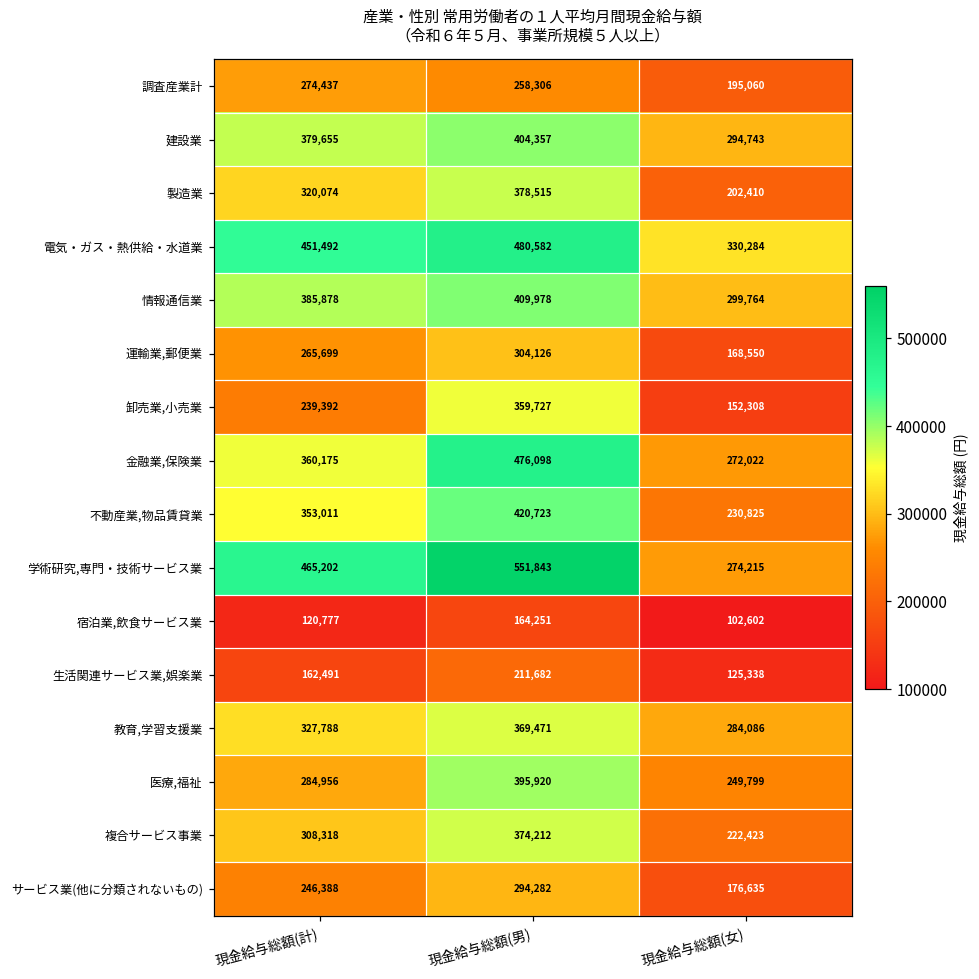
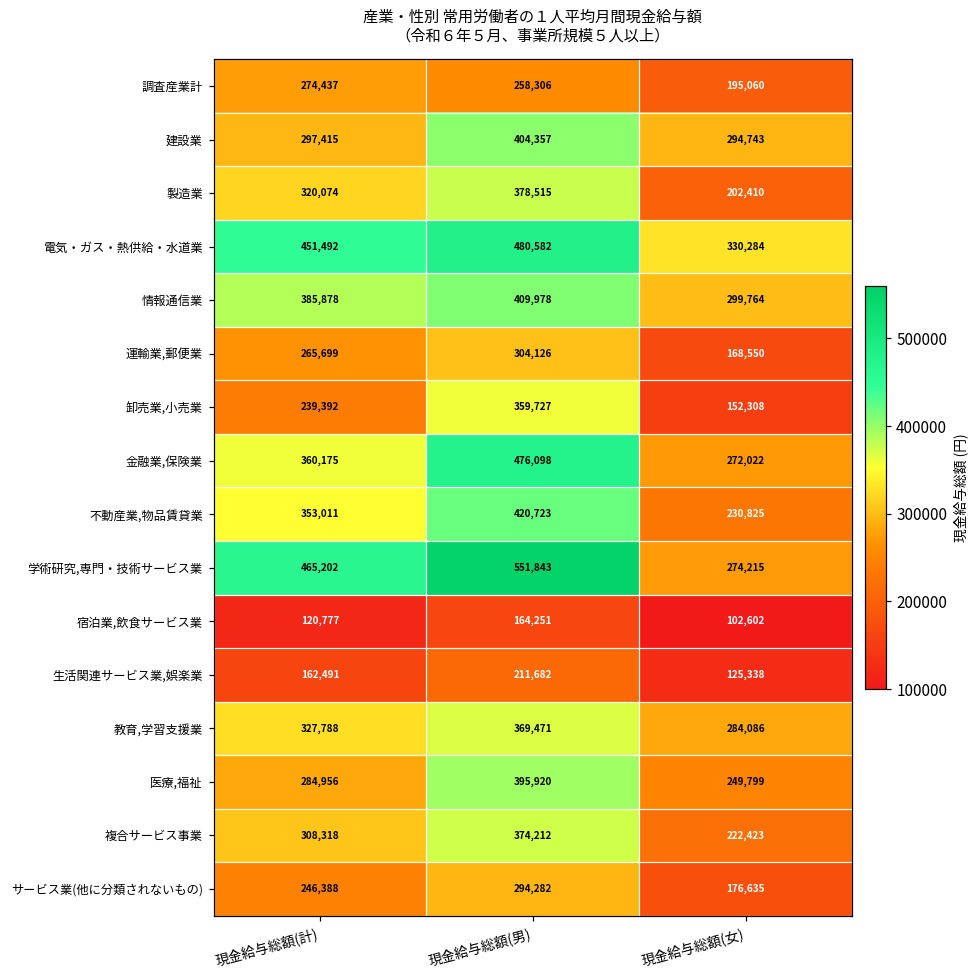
  {
    "調査産業計": {
      "現金給与総額(計)": "274,437",
      "現金給与総額(男)": "258,306",
      "現金給与総額(女)": "195,060"
    },
    "建設業": {
-     "現金給与総額(計)": "379,655",
+     "現金給与総額(計)": "297,415",
      "現金給与総額(男)": "404,357",
      "現金給与総額(女)": "294,743"
    },
    "製造業": {
      "現金給与総額(計)": "320,074",
      "現金給与総額(男)": "378,515",
      "現金給与総額(女)": "202,410"
    },
    "電気・ガス・熱供給・水道業": {
      "現金給与総額(計)": "451,492",
      "現金給与総額(男)": "480,582",
      "現金給与総額(女)": "330,284"
    },
    "情報通信業": {
      "現金給与総額(計)": "385,878",
      "現金給与総額(男)": "409,978",
      "現金給与総額(女)": "299,764"
    },
    "運輸業,郵便業": {
      "現金給与総額(計)": "265,699",
      "現金給与総額(男)": "304,126",
      "現金給与総額(女)": "168,550"
    },
    "卸売業,小売業": {
      "現金給与総額(計)": "239,392",
      "現金給与総額(男)": "359,727",
      "現金給与総額(女)": "152,308"
    },
    "金融業,保険業": {
      "現金給与総額(計)": "360,175",
      "現金給与総額(男)": "476,098",
      "現金給与総額(女)": "272,022"
    },
    "不動産業,物品賃貸業": {
      "現金給与総額(計)": "353,011",
      "現金給与総額(男)": "420,723",
      "現金給与総額(女)": "230,825"
    },
    "学術研究,専門・技術サービス業": {
      "現金給与総額(計)": "465,202",
      "現金給与総額(男)": "551,843",
      "現金給与総額(女)": "274,215"
    },
    "宿泊業,飲食サービス業": {
      "現金給与総額(計)": "120,777",
      "現金給与総額(男)": "164,251",
      "現金給与総額(女)": "102,602"
    },
    "生活関連サービス業,娯楽業": {
      "現金給与総額(計)": "162,491",
      "現金給与総額(男)": "211,682",
      "現金給与総額(女)": "125,338"
    },
    "教育,学習支援業": {
      "現金給与総額(計)": "327,788",
      "現金給与総額(男)": "369,471",
      "現金給与総額(女)": "284,086"
    },
    "医療,福祉": {
      "現金給与総額(計)": "284,956",
      "現金給与総額(男)": "395,920",
      "現金給与総額(女)": "249,799"
    },
    "複合サービス事業": {
      "現金給与総額(計)": "308,318",
      "現金給与総額(男)": "374,212",
      "現金給与総額(女)": "222,423"
    },
    "サービス業(他に分類されないもの)": {
      "現金給与総額(計)": "246,388",
      "現金給与総額(男)": "294,282",
      "現金給与総額(女)": "176,635"
    }
  }
